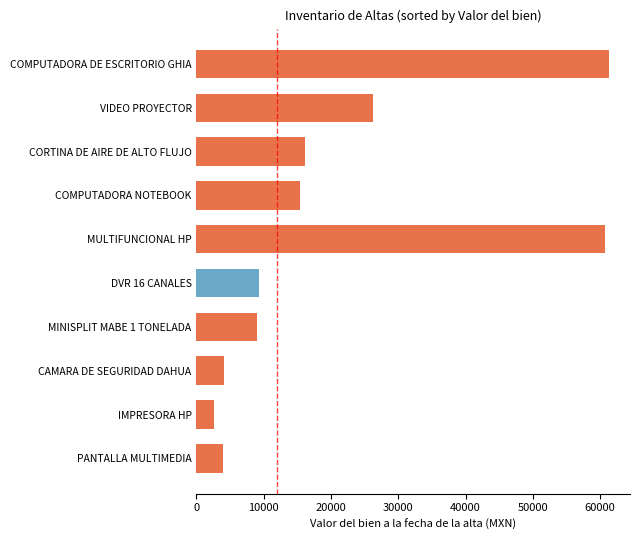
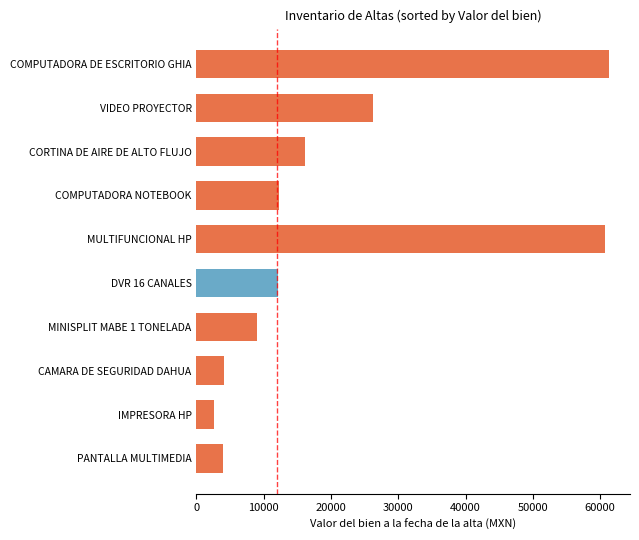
  {
    "COMPUTADORA DE ESCRITORIO GHIA": 61000,
    "VIDEO PROYECTOR": 26000,
    "CORTINA DE AIRE DE ALTO FLUJO": 16000,
-   "COMPUTADORA NOTEBOOK": 15000,
+   "COMPUTADORA NOTEBOOK": 12000,
    "MULTIFUNCIONAL HP": 61000,
-   "DVR 16 CANALES": 9000,
+   "DVR 16 CANALES": 12000,
    "MINISPLIT MABE 1 TONELADA": 9000,
    "CAMARA DE SEGURIDAD DAHUA": 4000,
    "IMPRESORA HP": 3000,
    "PANTALLA MULTIMEDIA": 4000
  }
